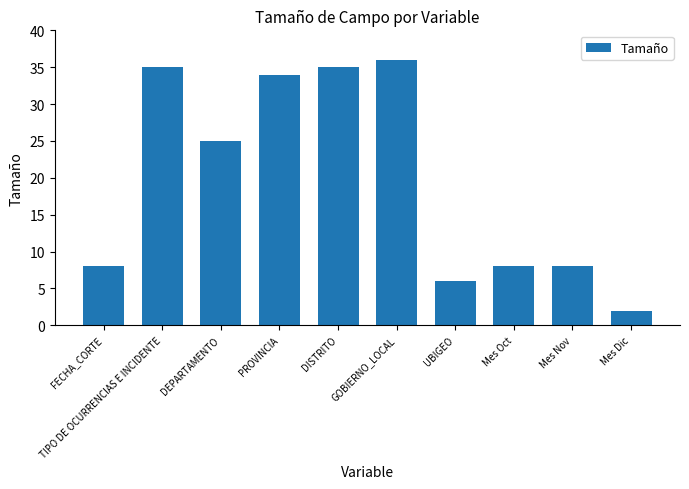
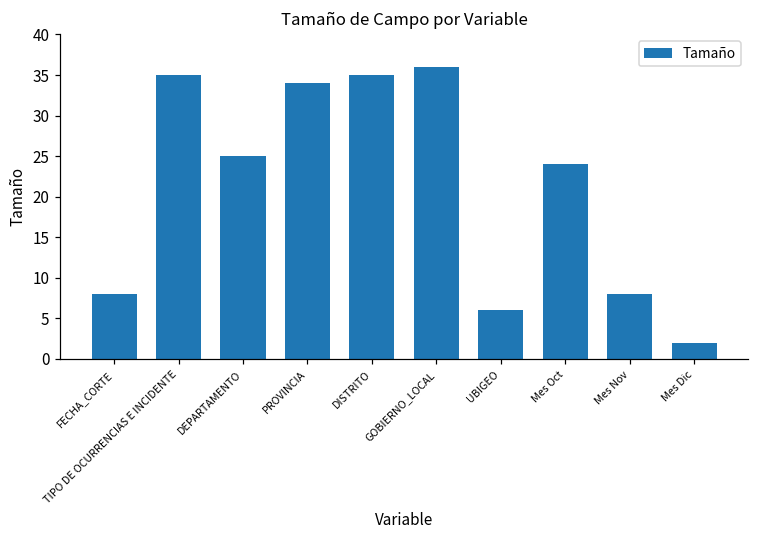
  {
    "FECHA_CORTE": 8,
    "TIPO DE OCURRENCIAS E INCIDENTE": 35,
    "DEPARTAMENTO": 25,
    "PROVINCIA": 34,
    "DISTRITO": 35,
    "GOBIERNO_LOCAL": 36,
    "UBIGEO": 6,
-   "Mes Oct": 8,
+   "Mes Oct": 24,
    "Mes Nov": 8,
    "Mes Dic": 2
  }
